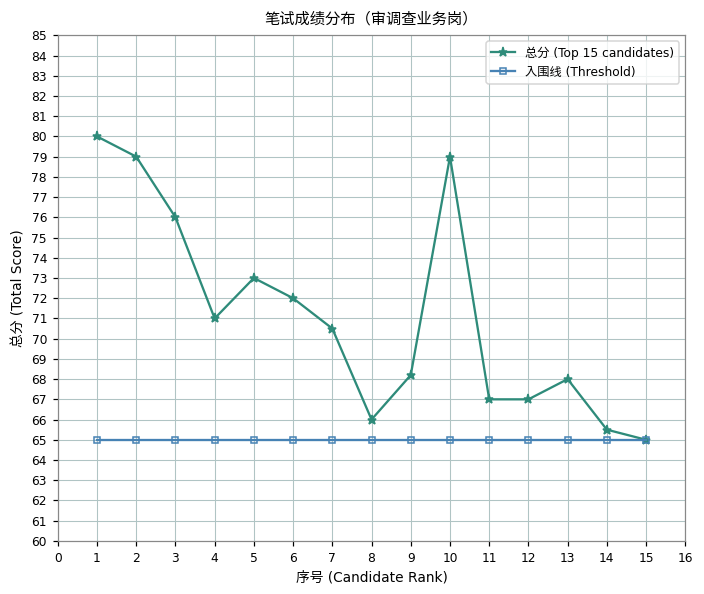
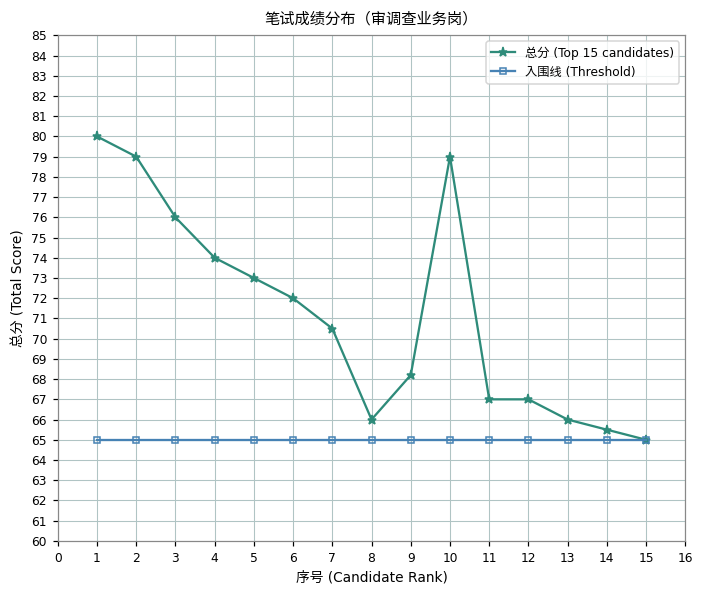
  {
    "总分 (Top 15 candidates)": {
      "1": 80,
      "2": 79,
      "3": 76,
-     "4": 71,
+     "4": 74,
      "5": 73,
      "6": 72,
      "7": 70.5,
      "8": 66,
      "9": 68.2,
      "10": 79,
      "11": 67,
      "12": 67,
-     "13": 68,
+     "13": 66,
      "14": 65.5
    },
    "入围线 (Threshold)": {
      "1": 65,
      "2": 65,
      "3": 65,
      "4": 65,
      "5": 65,
      "6": 65,
      "7": 65,
      "8": 65,
      "9": 65,
      "10": 65,
      "11": 65,
      "12": 65,
      "13": 65,
      "14": 65
    }
  }
